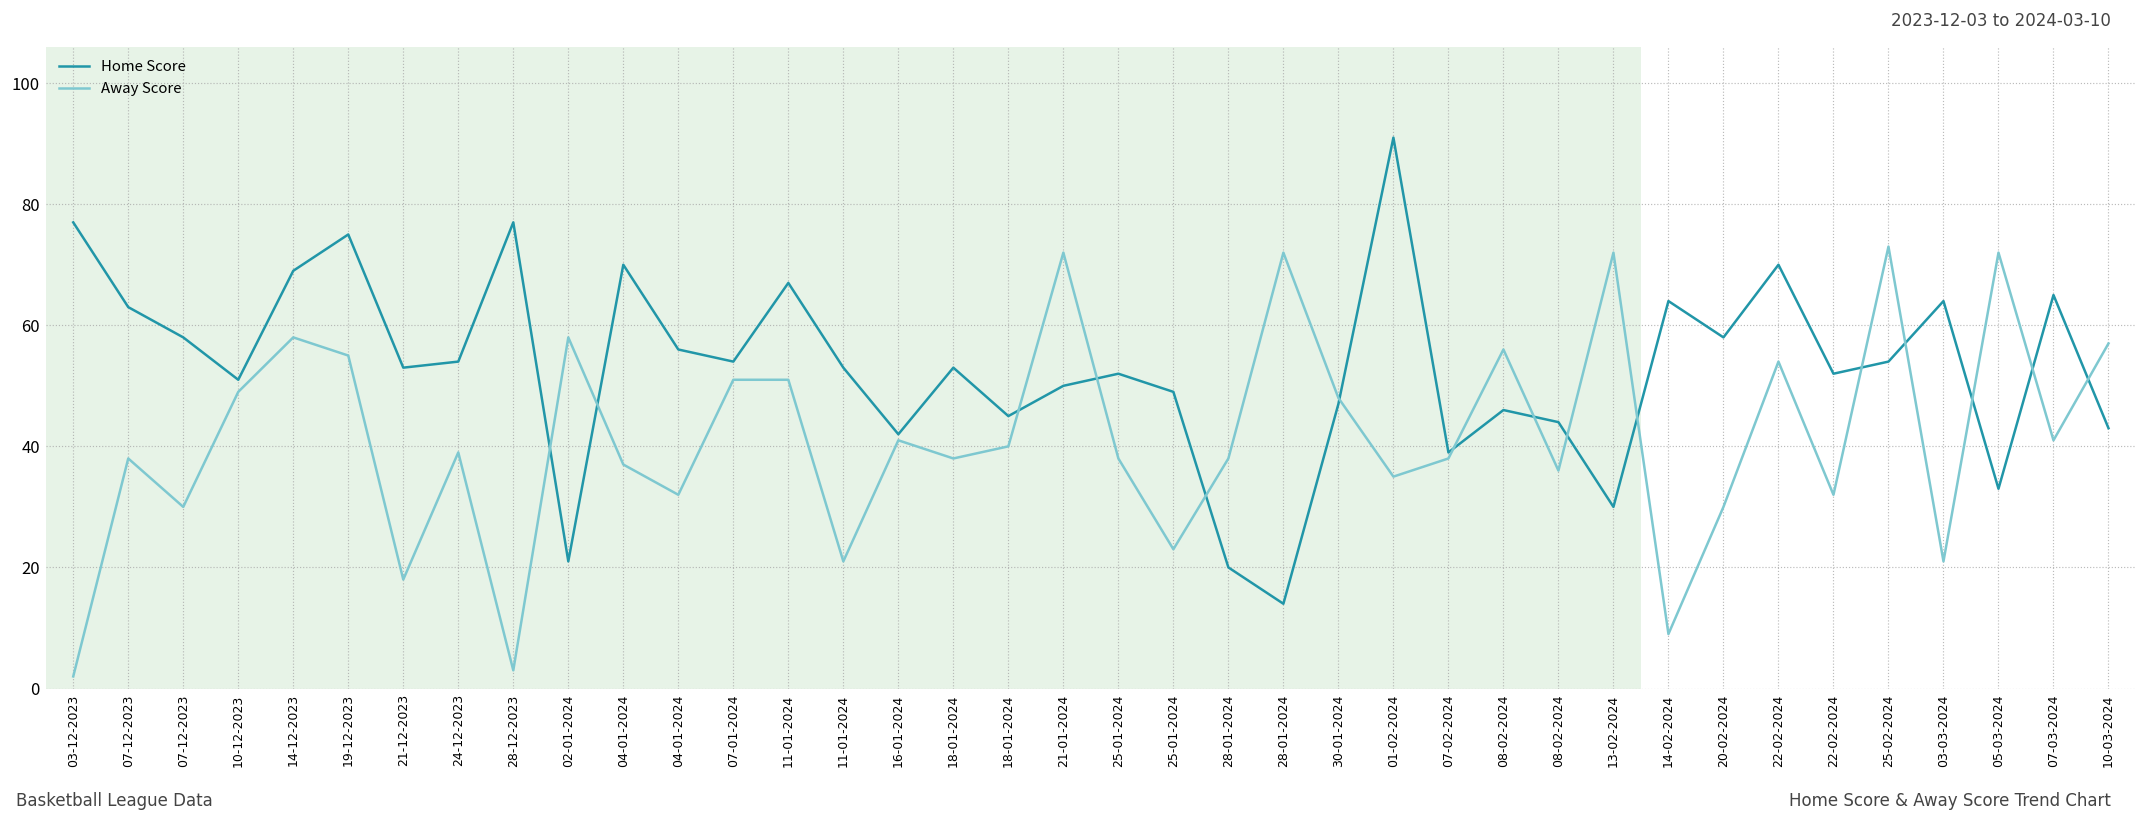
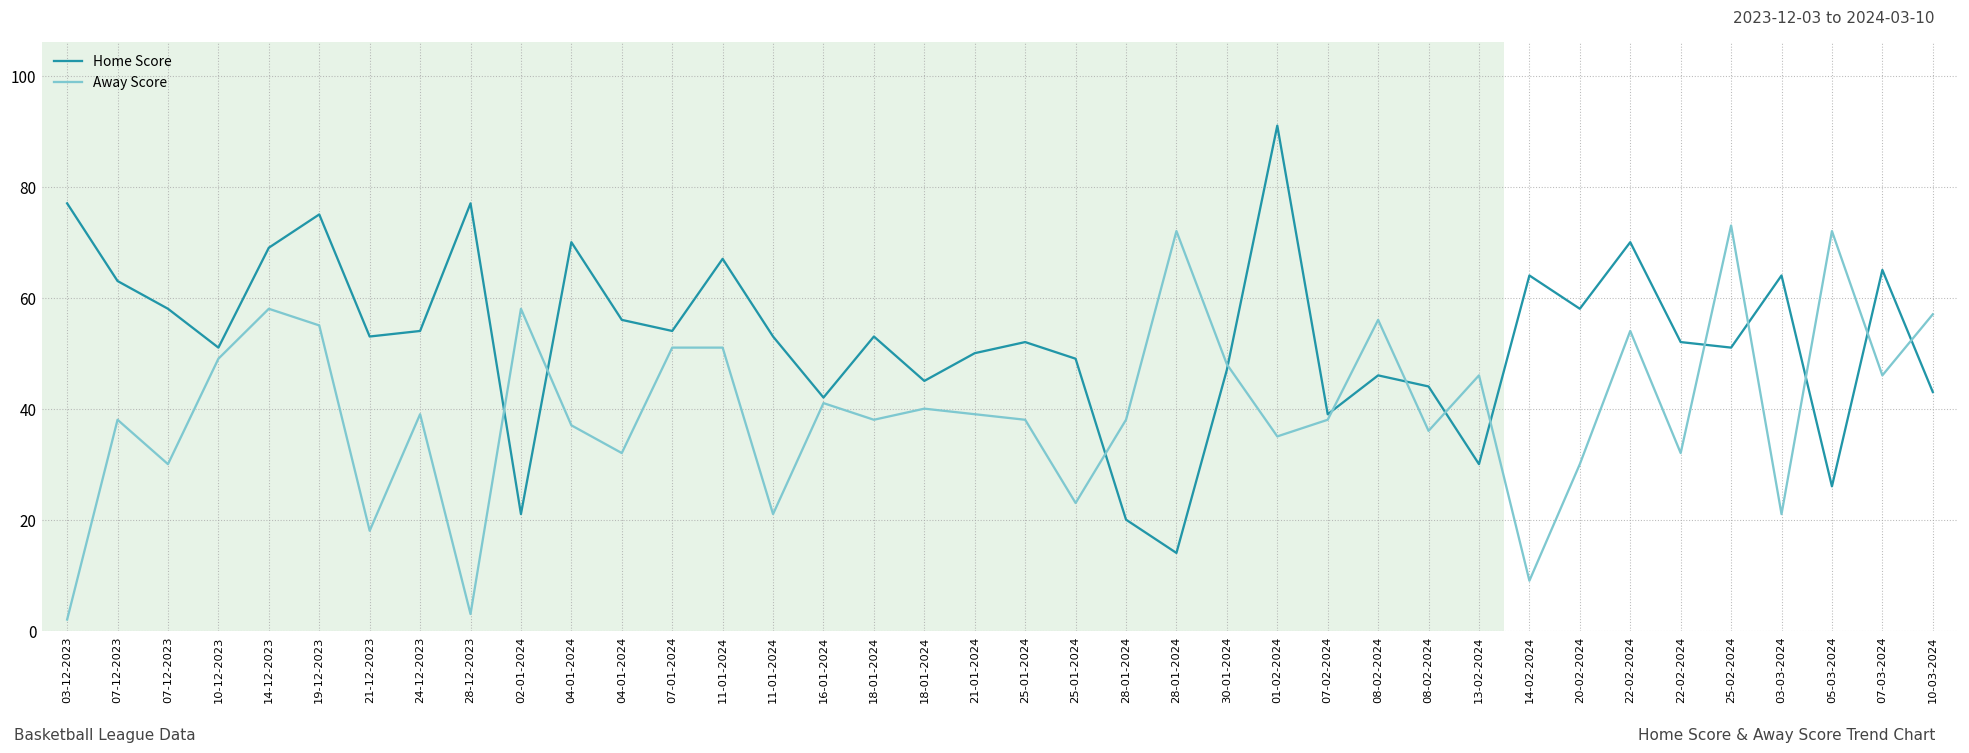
  {
    "Home Score": {
      "03-12-2023": 77,
      "10-12-2023": 51,
      "14-12-2023": 69,
      "19-12-2023": 75,
      "21-12-2023": 53,
      "24-12-2023": 54,
      "28-12-2023": 77,
      "02-01-2024": 21,
      "07-01-2024": 54,
      "16-01-2024": 42,
      "21-01-2024": 50,
      "30-01-2024": 47,
      "01-02-2024": 91,
      "07-02-2024": 39,
      "13-02-2024": 30,
      "14-02-2024": 64,
      "20-02-2024": 58,
-     "25-02-2024": 54,
+     "25-02-2024": 51,
      "03-03-2024": 64,
-     "05-03-2024": 33,
+     "05-03-2024": 26,
      "07-03-2024": 65,
      "10-03-2024": 43
    },
    "Away Score": {
      "03-12-2023": 2,
      "10-12-2023": 49,
      "14-12-2023": 58,
      "19-12-2023": 55,
      "21-12-2023": 18,
      "24-12-2023": 39,
      "28-12-2023": 3,
      "02-01-2024": 58,
      "07-01-2024": 51,
      "16-01-2024": 41,
-     "21-01-2024": 72,
+     "21-01-2024": 39,
      "30-01-2024": 48,
      "01-02-2024": 35,
      "07-02-2024": 38,
-     "13-02-2024": 72,
+     "13-02-2024": 46,
      "14-02-2024": 9,
      "20-02-2024": 30,
      "25-02-2024": 73,
      "03-03-2024": 21,
      "05-03-2024": 72,
-     "07-03-2024": 41,
+     "07-03-2024": 46,
      "10-03-2024": 57
    }
  }
